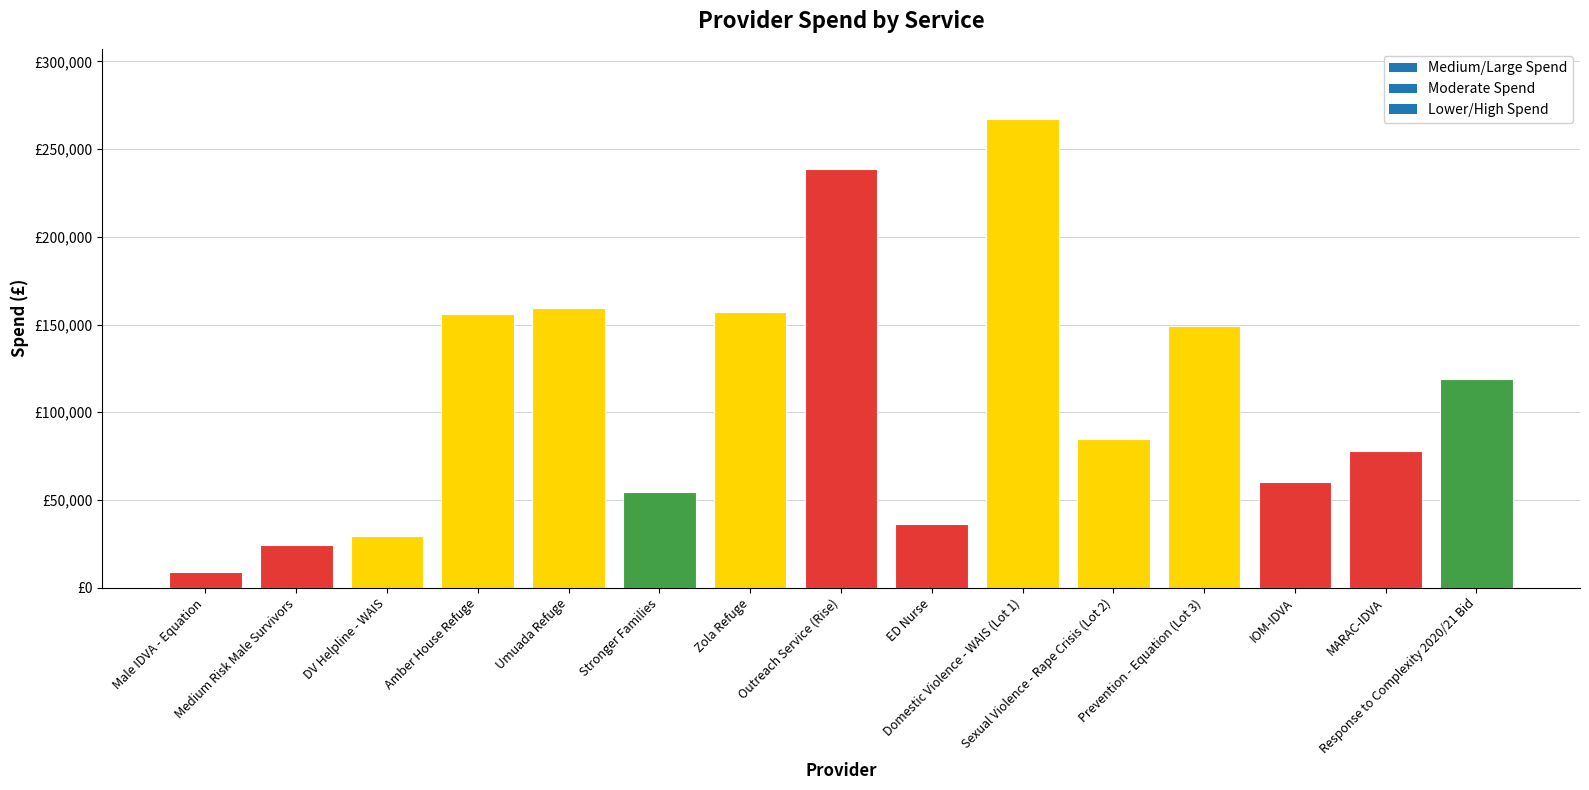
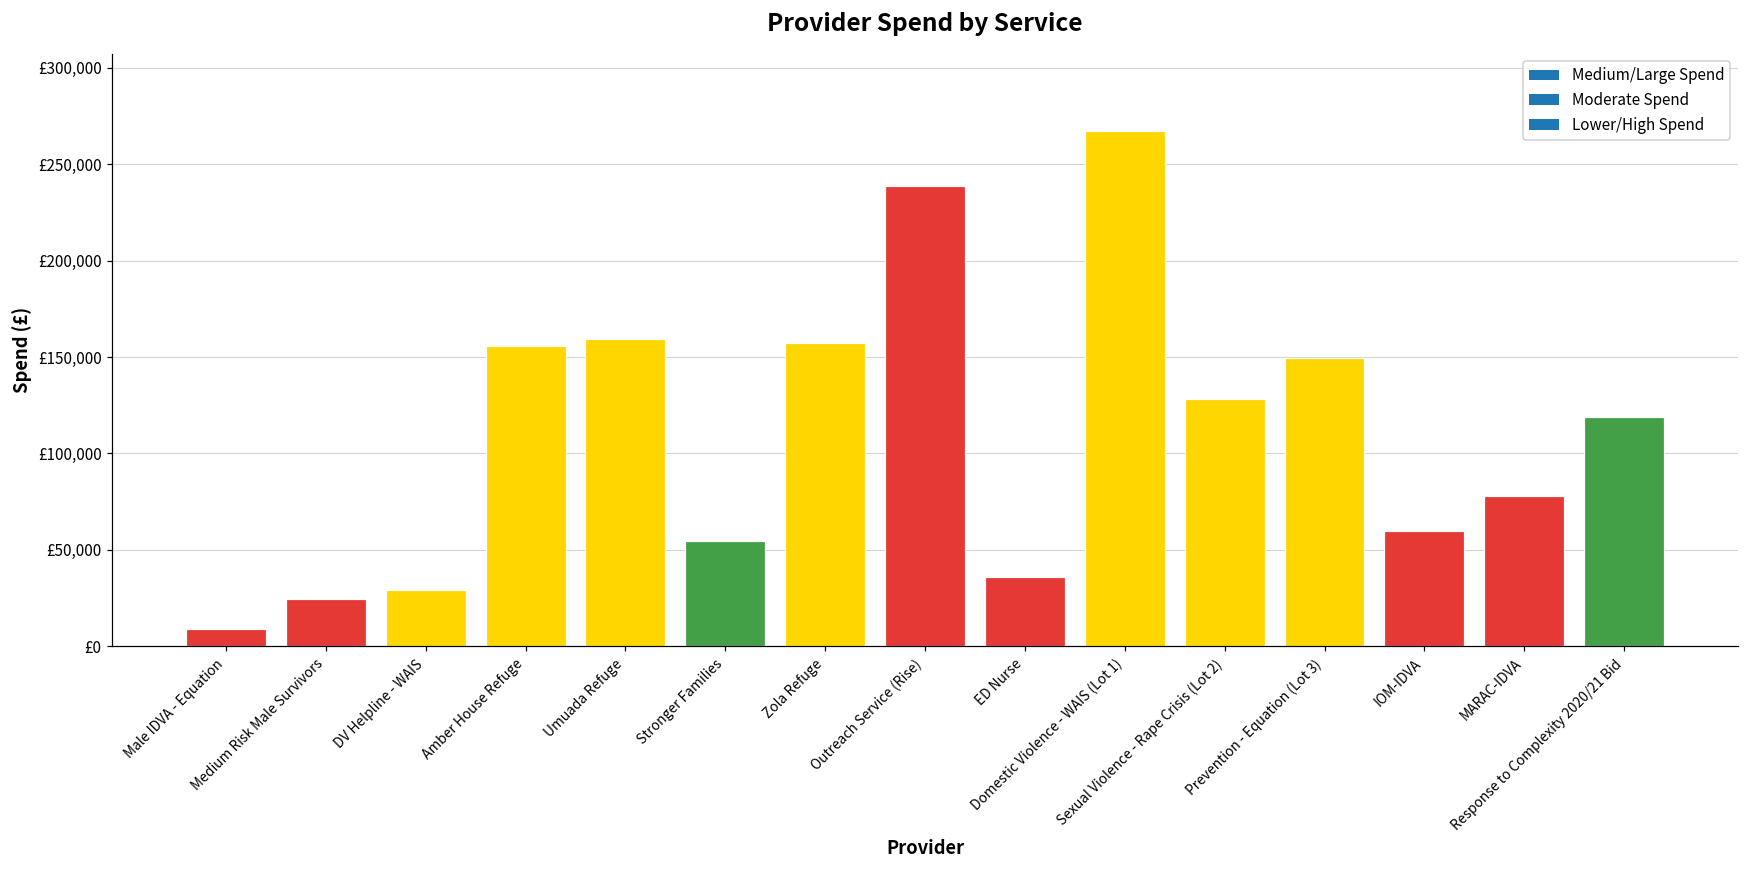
  {
    "Male IDVA - Equation": "£9,000",
    "Medium Risk Male Survivors": "£25,000",
    "DV Helpline - WAIS": "£29,000",
    "Amber House Refuge": "£156,000",
    "Umuada Refuge": "£159,000",
    "Stronger Families": "£54,000",
    "Zola Refuge": "£157,000",
    "Outreach Service (Rise)": "£239,000",
    "ED Nurse": "£36,000",
    "Domestic Violence - WAIS (Lot 1)": "£267,000",
-   "Sexual Violence - Rape Crisis (Lot 2)": "£85,000",
+   "Sexual Violence - Rape Crisis (Lot 2)": "£128,000",
    "Prevention - Equation (Lot 3)": "£149,000",
    "IOM-IDVA": "£60,000",
    "MARAC-IDVA": "£78,000",
    "Response to Complexity 2020/21 Bid": "£119,000"
  }
